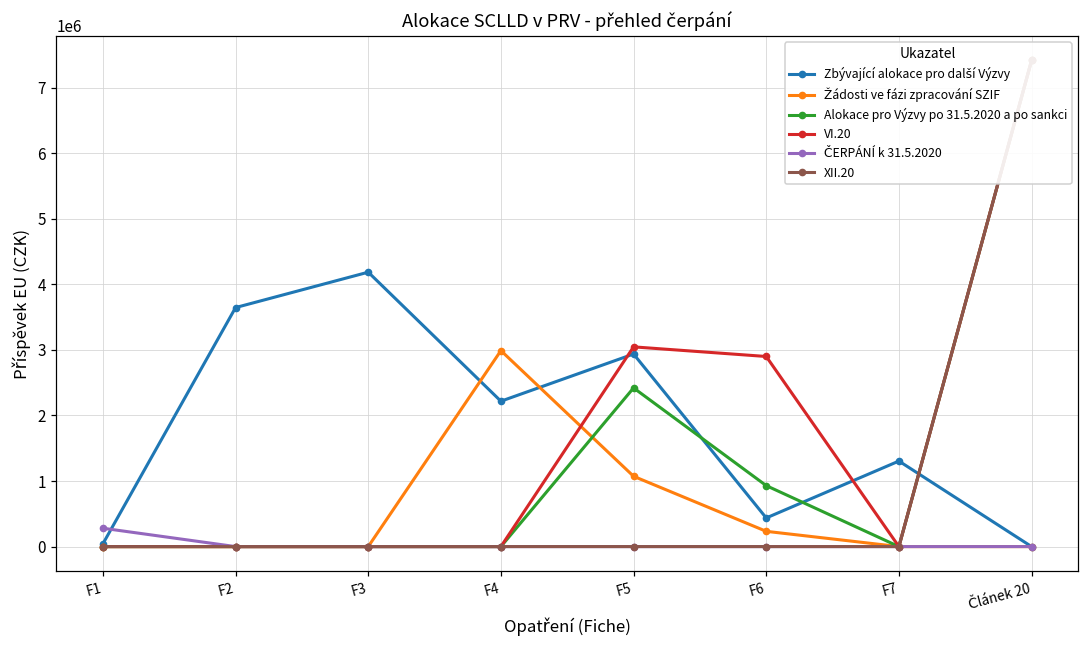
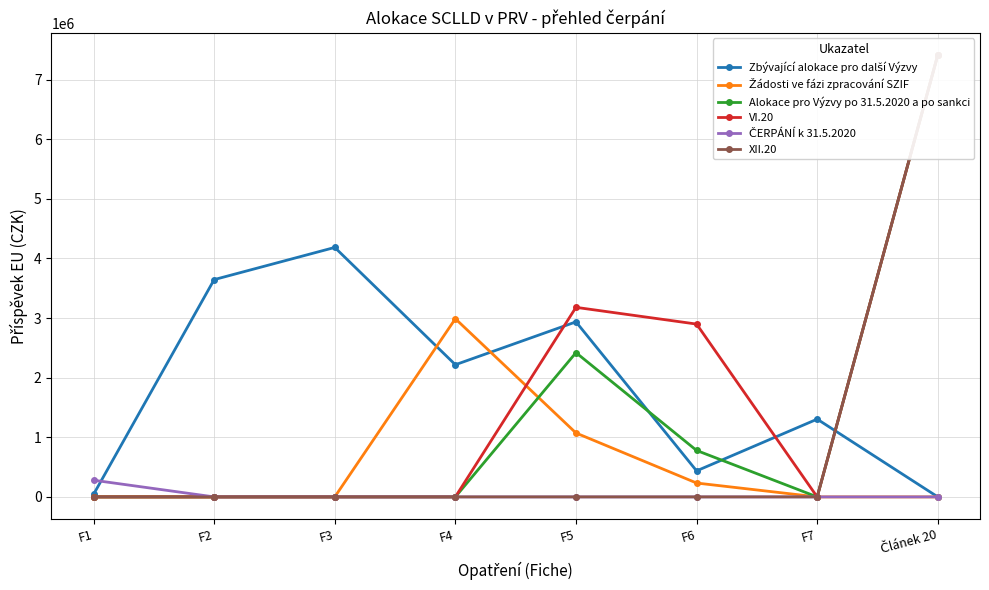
  {
    "Zbývající alokace pro další Výzvy": {
      "F2": 3600000,
      "F3": 4200000,
      "F4": 2200000,
      "F5": 2900000,
      "F6": 400000,
      "F7": 1300000
    },
    "Žádosti ve fázi zpracování SZIF": {
      "F4": 3000000,
      "F5": 1100000,
      "F6": 200000
    },
    "Alokace pro Výzvy po 31.5.2020 a po sankci": {
      "F5": 2400000,
-     "F6": 900000
+     "F6": 800000
    },
    "VI.20": {
-     "F5": 3000000,
+     "F5": 3200000,
      "F6": 2900000
    },
    "ČERPÁNÍ k 31.5.2020": {
      "F1": 300000
    }
  }
